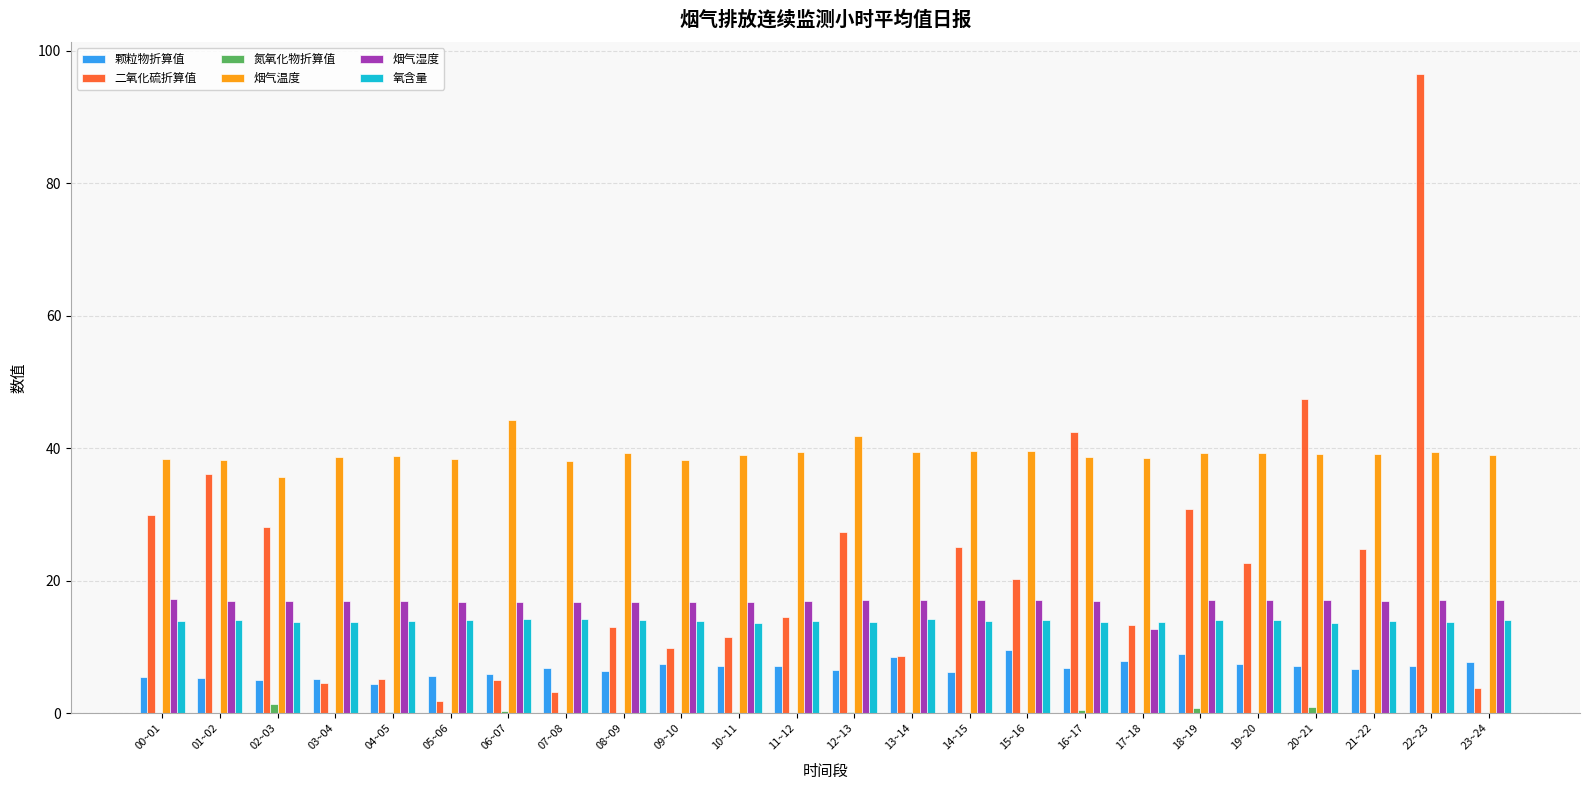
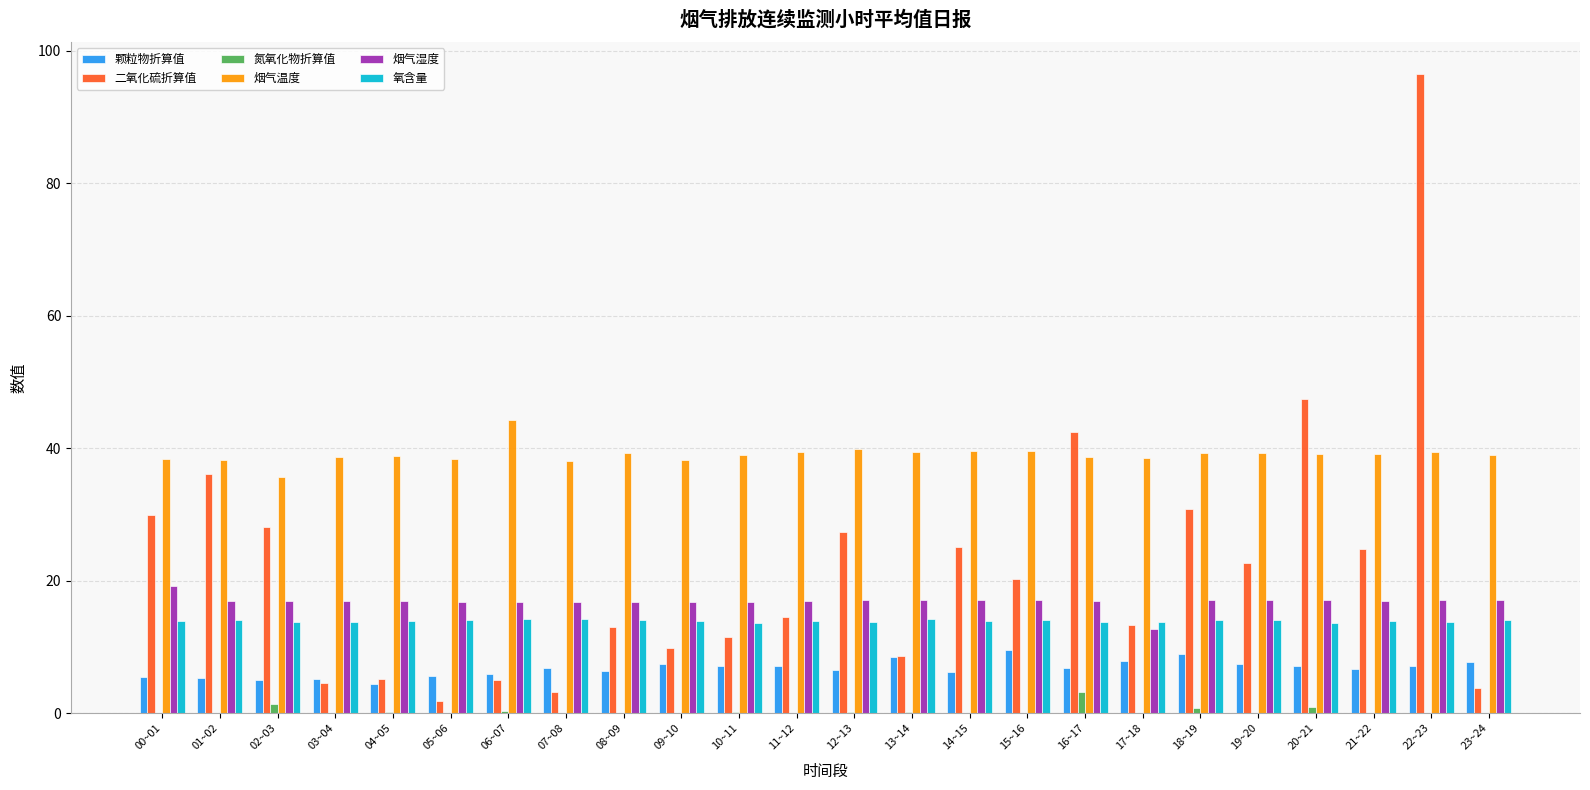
  {
    "二氧化硫折算值": {
      "00~01": 30,
      "01~02": 36,
      "02~03": 28,
      "03~04": 5,
      "04~05": 5,
      "05~06": 2,
      "06~07": 5,
      "07~08": 3,
      "08~09": 13,
      "09~10": 10,
      "10~11": 12,
      "11~12": 15,
      "12~13": 27,
      "13~14": 9,
      "14~15": 25,
      "15~16": 20,
      "16~17": 42,
      "17~18": 13,
      "18~19": 31,
      "19~20": 23,
      "20~21": 47,
      "21~22": 25,
      "22~23": 96,
      "23~24": 4
    },
    "氮氧化物折算值": {
      "02~03": 1,
      "09~10": 0,
-     "16~17": 1,
+     "16~17": 3,
      "18~19": 1,
      "20~21": 1
    },
    "烟气温度": {
      "00~01": 38,
      "01~02": 38,
      "02~03": 36,
      "03~04": 39,
      "04~05": 39,
      "05~06": 38,
      "06~07": 44,
      "07~08": 38,
      "08~09": 39,
      "09~10": 38,
      "10~11": 39,
      "11~12": 39,
-     "12~13": 42,
+     "12~13": 40,
      "13~14": 39,
      "14~15": 40,
      "15~16": 40,
      "16~17": 39,
      "17~18": 39,
      "18~19": 39,
      "19~20": 39,
      "20~21": 39,
      "21~22": 39,
      "22~23": 39,
      "23~24": 39
    },
    "烟气湿度": {
-     "00~01": 17,
+     "00~01": 19,
      "01~02": 17,
      "02~03": 17,
      "03~04": 17,
      "04~05": 17,
      "05~06": 17,
      "06~07": 17,
      "07~08": 17,
      "08~09": 17,
      "09~10": 17,
      "10~11": 17,
      "11~12": 17,
      "12~13": 17,
      "13~14": 17,
      "14~15": 17,
      "15~16": 17,
      "16~17": 17,
      "17~18": 13,
      "18~19": 17,
      "19~20": 17,
      "20~21": 17,
      "21~22": 17,
      "22~23": 17,
      "23~24": 17
    }
  }
